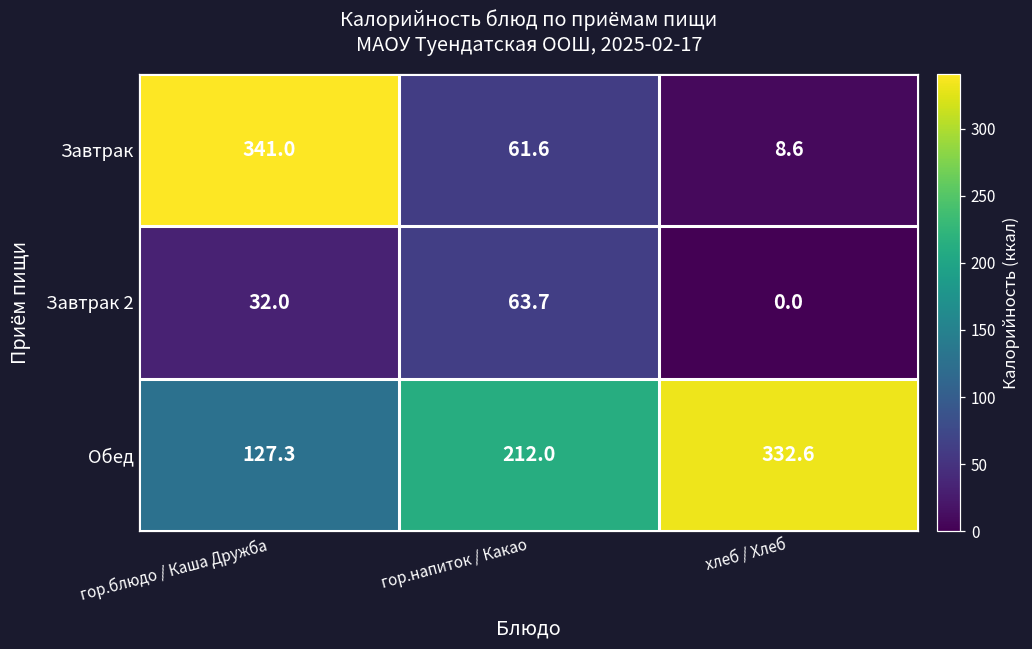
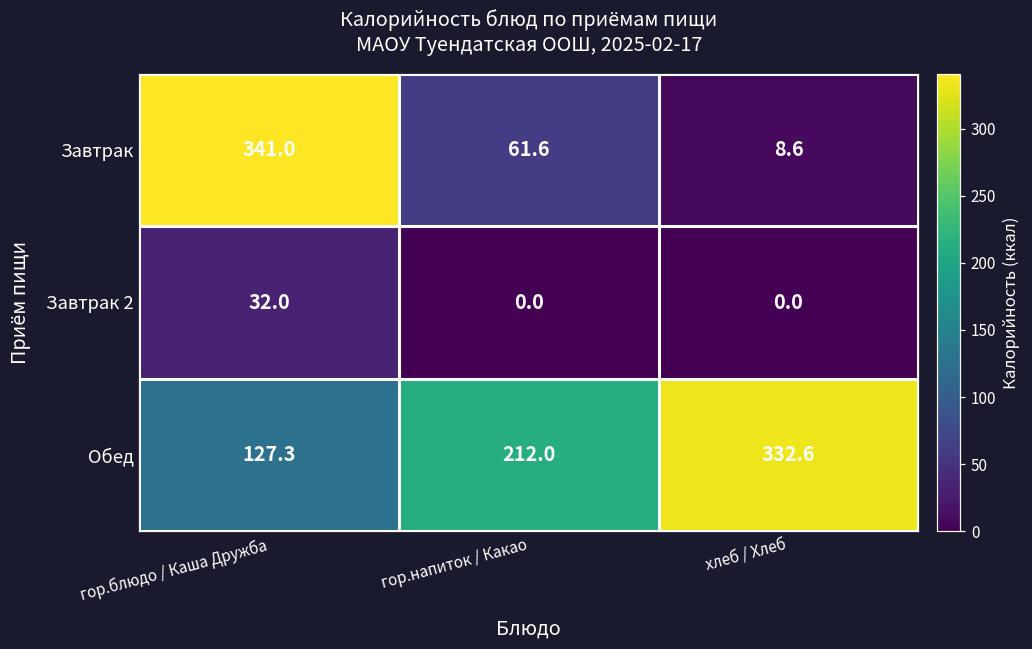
  {
    "Завтрак": {
      "гор.блюдо / Каша Дружба": 341.0,
      "гор.напиток / Какао": 61.6,
      "хлеб / Хлеб": 8.6
    },
    "Завтрак 2": {
      "гор.блюдо / Каша Дружба": 32.0,
-     "гор.напиток / Какао": 63.7,
+     "гор.напиток / Какао": 0.0,
      "хлеб / Хлеб": 0.0
    },
    "Обед": {
      "гор.блюдо / Каша Дружба": 127.3,
      "гор.напиток / Какао": 212.0,
      "хлеб / Хлеб": 332.6
    }
  }
